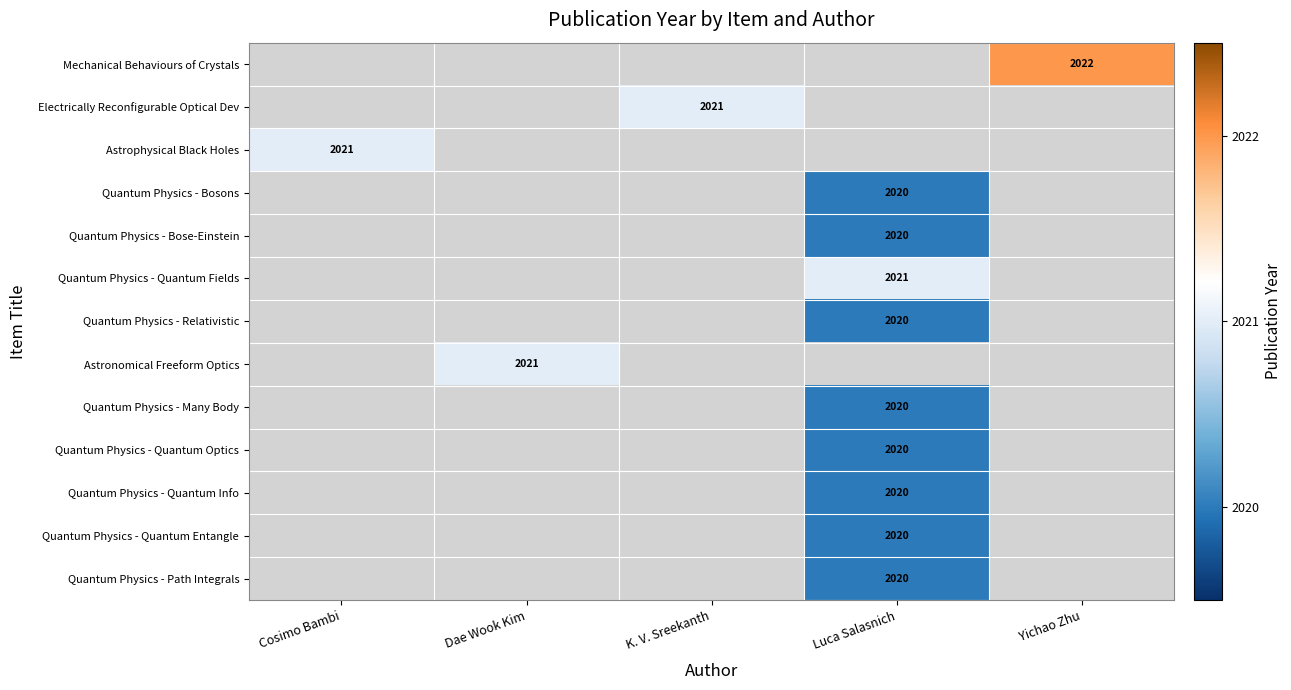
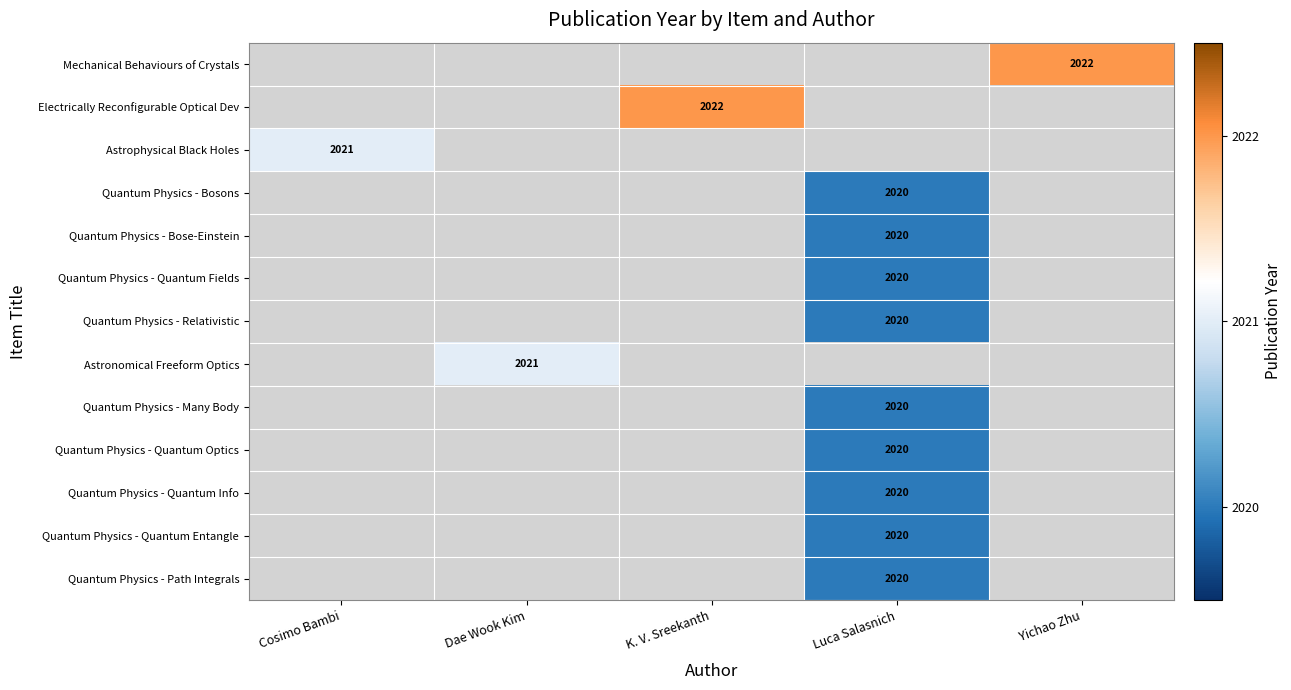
  {
    "Mechanical Behaviours of Crystals": {
      "Yichao Zhu": 2022
    },
    "Electrically Reconfigurable Optical Dev": {
-     "K. V. Sreekanth": 2021
+     "K. V. Sreekanth": 2022
    },
    "Astrophysical Black Holes": {
      "Cosimo Bambi": 2021
    },
    "Quantum Physics - Bosons": {
      "Luca Salasnich": 2020
    },
    "Quantum Physics - Bose-Einstein": {
      "Luca Salasnich": 2020
    },
    "Quantum Physics - Quantum Fields": {
-     "Luca Salasnich": 2021
+     "Luca Salasnich": 2020
    },
    "Quantum Physics - Relativistic": {
      "Luca Salasnich": 2020
    },
    "Astronomical Freeform Optics": {
      "Dae Wook Kim": 2021
    },
    "Quantum Physics - Many Body": {
      "Luca Salasnich": 2020
    },
    "Quantum Physics - Quantum Optics": {
      "Luca Salasnich": 2020
    },
    "Quantum Physics - Quantum Info": {
      "Luca Salasnich": 2020
    },
    "Quantum Physics - Quantum Entangle": {
      "Luca Salasnich": 2020
    },
    "Quantum Physics - Path Integrals": {
      "Luca Salasnich": 2020
    }
  }
